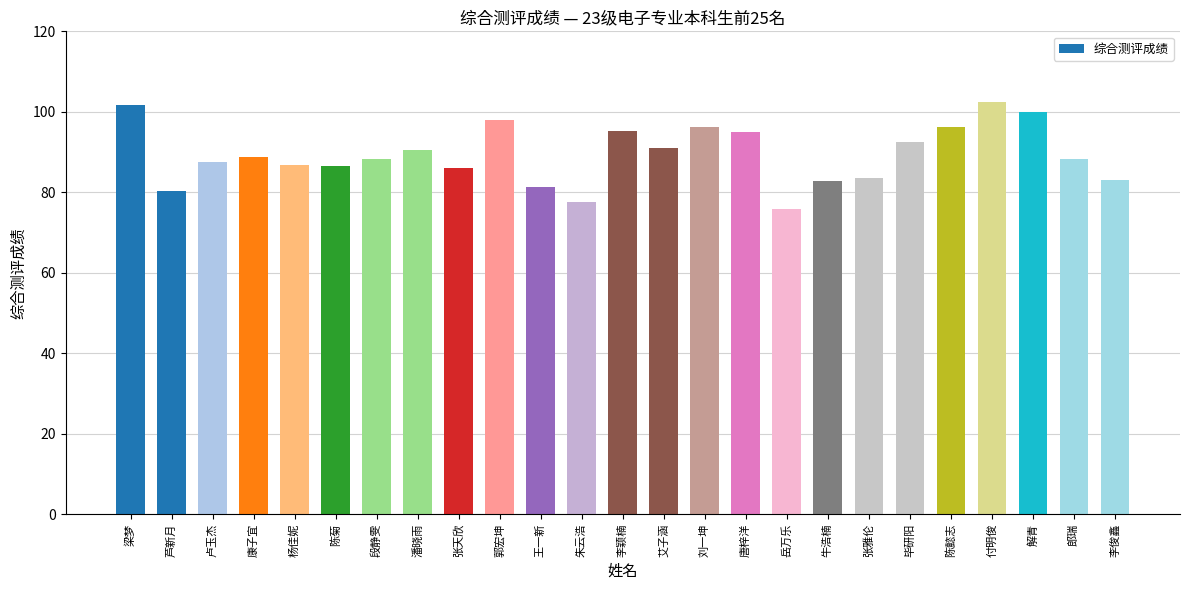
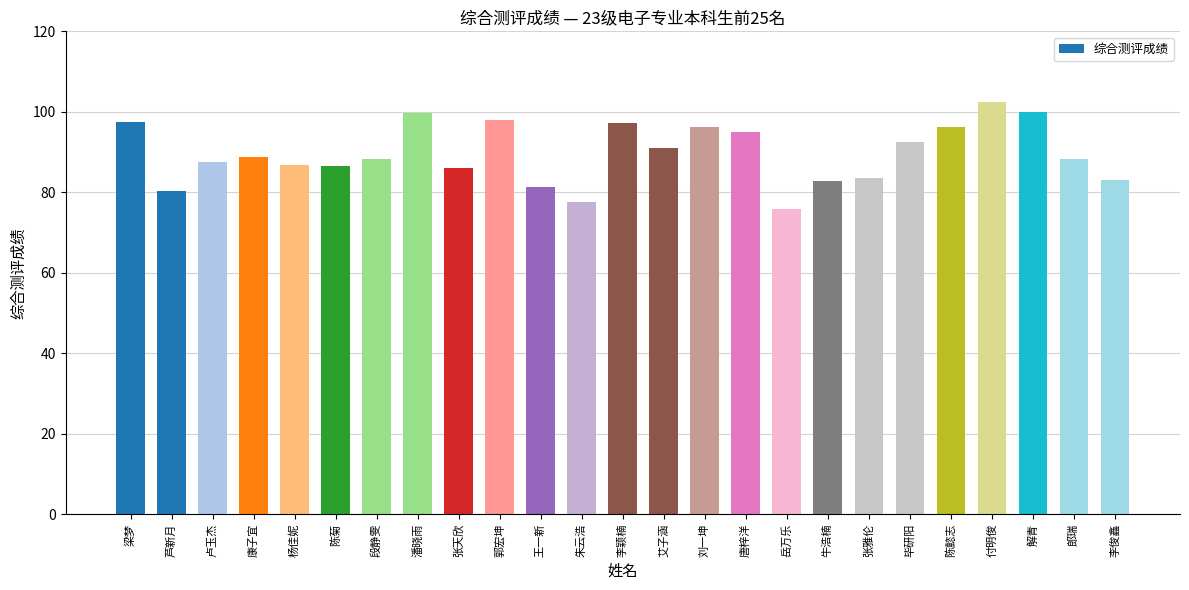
  {
-   "梁梦": 102,
+   "梁梦": 97,
    "芦新月": 80,
    "卢玉杰": 88,
    "康子宜": 89,
    "杨佳妮": 87,
    "陈菊": 86,
    "段静雯": 88,
-   "潘晓雨": 90,
+   "潘晓雨": 100,
    "张天欣": 86,
    "郭宏坤": 98,
    "王一新": 81,
    "朱云浩": 78,
-   "李颖楠": 95,
+   "李颖楠": 97,
    "艾子涵": 91,
    "刘一坤": 96,
    "唐梓洋": 95,
    "岳万乐": 76,
    "牛浩楠": 83,
    "张雅伦": 84,
    "毕研阳": 93,
    "陈懿志": 96,
    "付明俊": 102,
    "解青": 100,
    "郎瑞": 88,
    "李俊鑫": 83
  }
